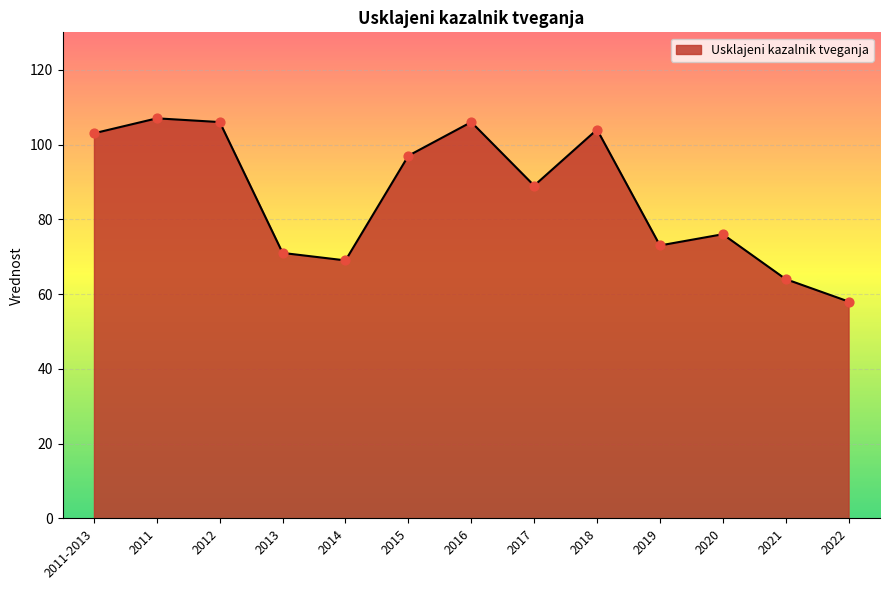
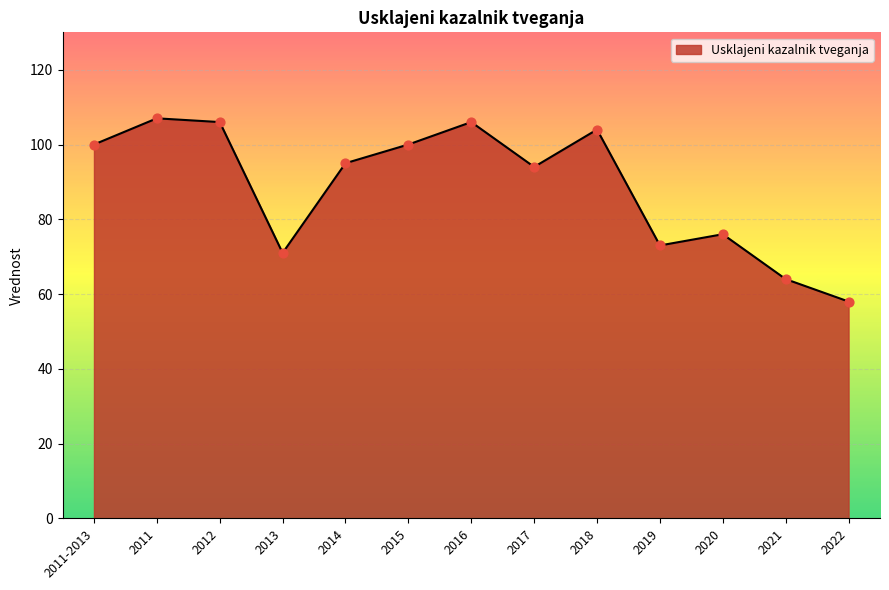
  {
-   "2011-2013": 103,
+   "2011-2013": 100,
    "2011": 107,
    "2012": 106,
    "2013": 71,
-   "2014": 69,
-   "2015": 97,
+   "2014": 95,
+   "2015": 100,
    "2016": 106,
-   "2017": 89,
+   "2017": 94,
    "2018": 104,
    "2019": 73,
    "2020": 76,
    "2021": 64,
    "2022": 58
  }
